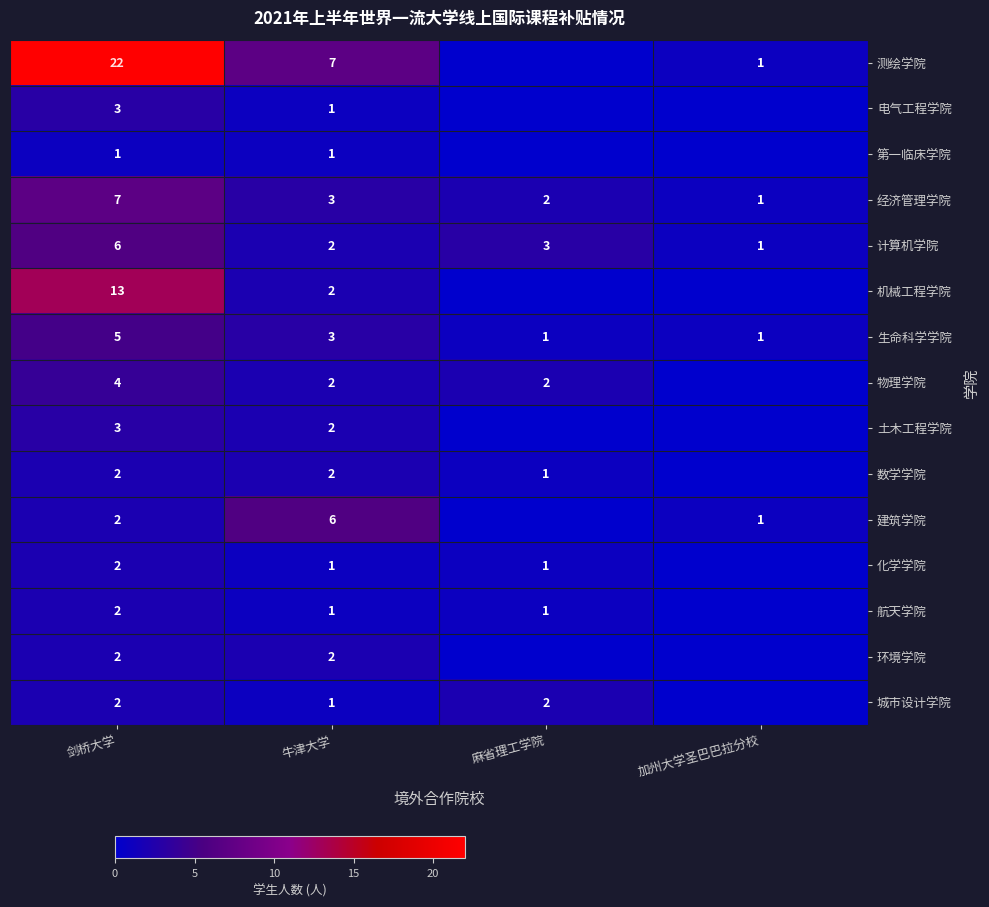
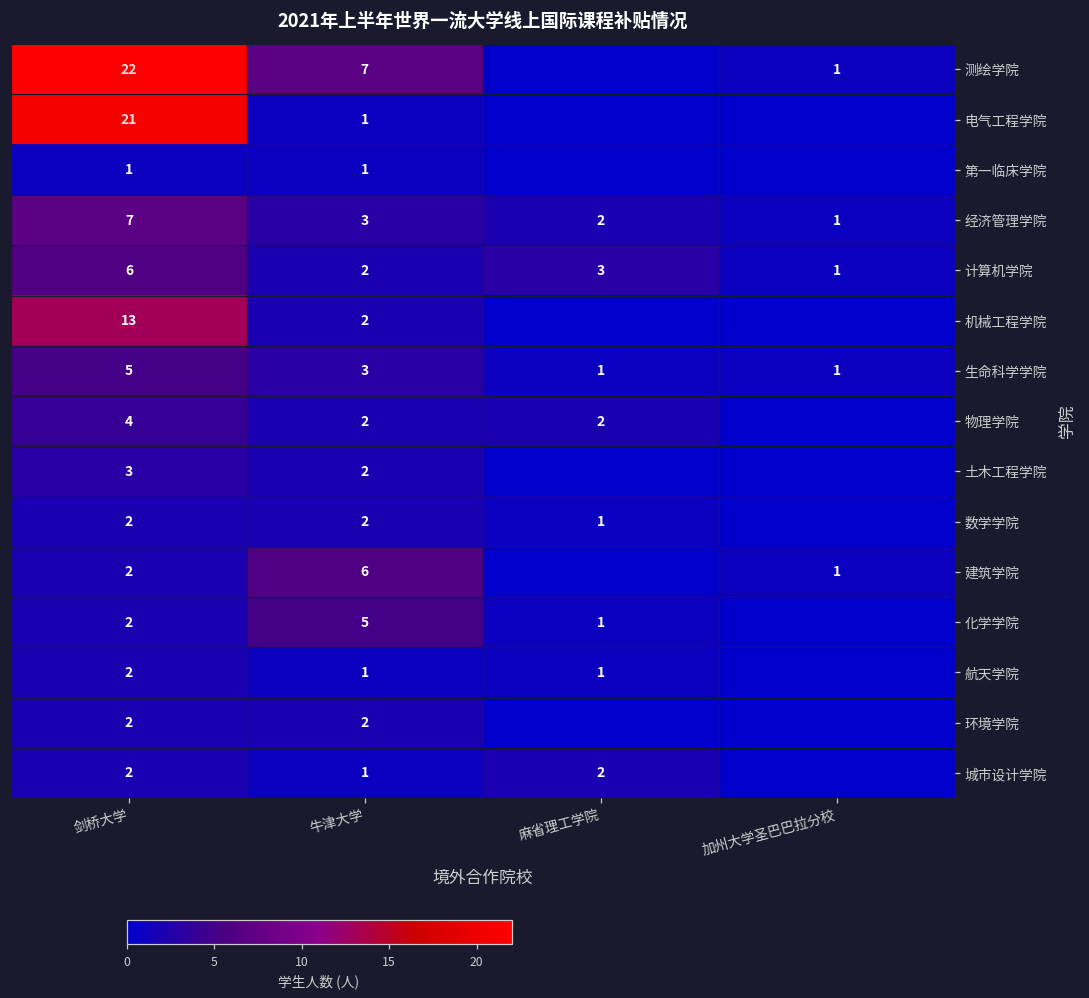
  {
    "测绘学院": {
      "剑桥大学": 22,
      "牛津大学": 7,
      "加州大学圣巴巴拉分校": 1
    },
    "电气工程学院": {
-     "剑桥大学": 3,
+     "剑桥大学": 21,
      "牛津大学": 1
    },
    "第一临床学院": {
      "剑桥大学": 1,
      "牛津大学": 1
    },
    "经济管理学院": {
      "剑桥大学": 7,
      "牛津大学": 3,
      "麻省理工学院": 2,
      "加州大学圣巴巴拉分校": 1
    },
    "计算机学院": {
      "剑桥大学": 6,
      "牛津大学": 2,
      "麻省理工学院": 3,
      "加州大学圣巴巴拉分校": 1
    },
    "机械工程学院": {
      "剑桥大学": 13,
      "牛津大学": 2
    },
    "生命科学学院": {
      "剑桥大学": 5,
      "牛津大学": 3,
      "麻省理工学院": 1,
      "加州大学圣巴巴拉分校": 1
    },
    "物理学院": {
      "剑桥大学": 4,
      "牛津大学": 2,
      "麻省理工学院": 2
    },
    "土木工程学院": {
      "剑桥大学": 3,
      "牛津大学": 2
    },
    "数学学院": {
      "剑桥大学": 2,
      "牛津大学": 2,
      "麻省理工学院": 1
    },
    "建筑学院": {
      "剑桥大学": 2,
      "牛津大学": 6,
      "加州大学圣巴巴拉分校": 1
    },
    "化学学院": {
      "剑桥大学": 2,
-     "牛津大学": 1,
+     "牛津大学": 5,
      "麻省理工学院": 1
    },
    "航天学院": {
      "剑桥大学": 2,
      "牛津大学": 1,
      "麻省理工学院": 1
    },
    "环境学院": {
      "剑桥大学": 2,
      "牛津大学": 2
    },
    "城市设计学院": {
      "剑桥大学": 2,
      "牛津大学": 1,
      "麻省理工学院": 2
    }
  }
